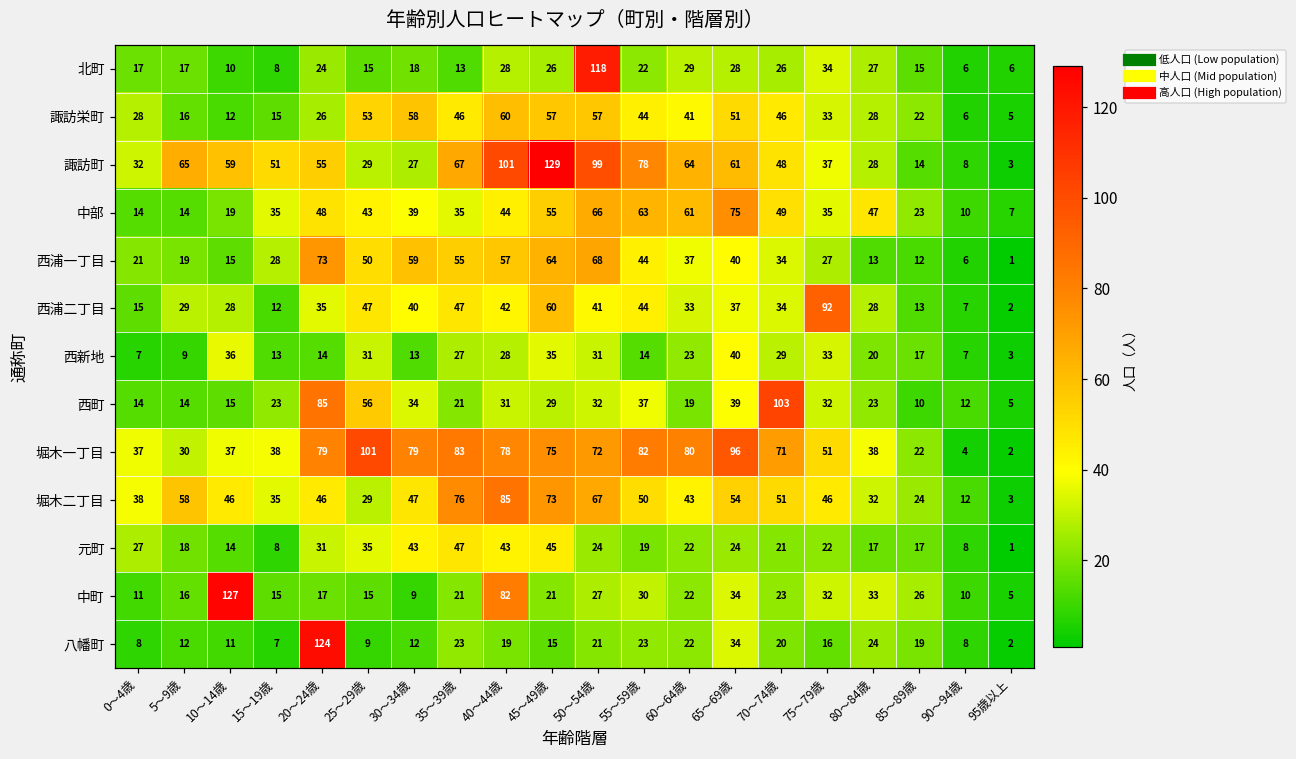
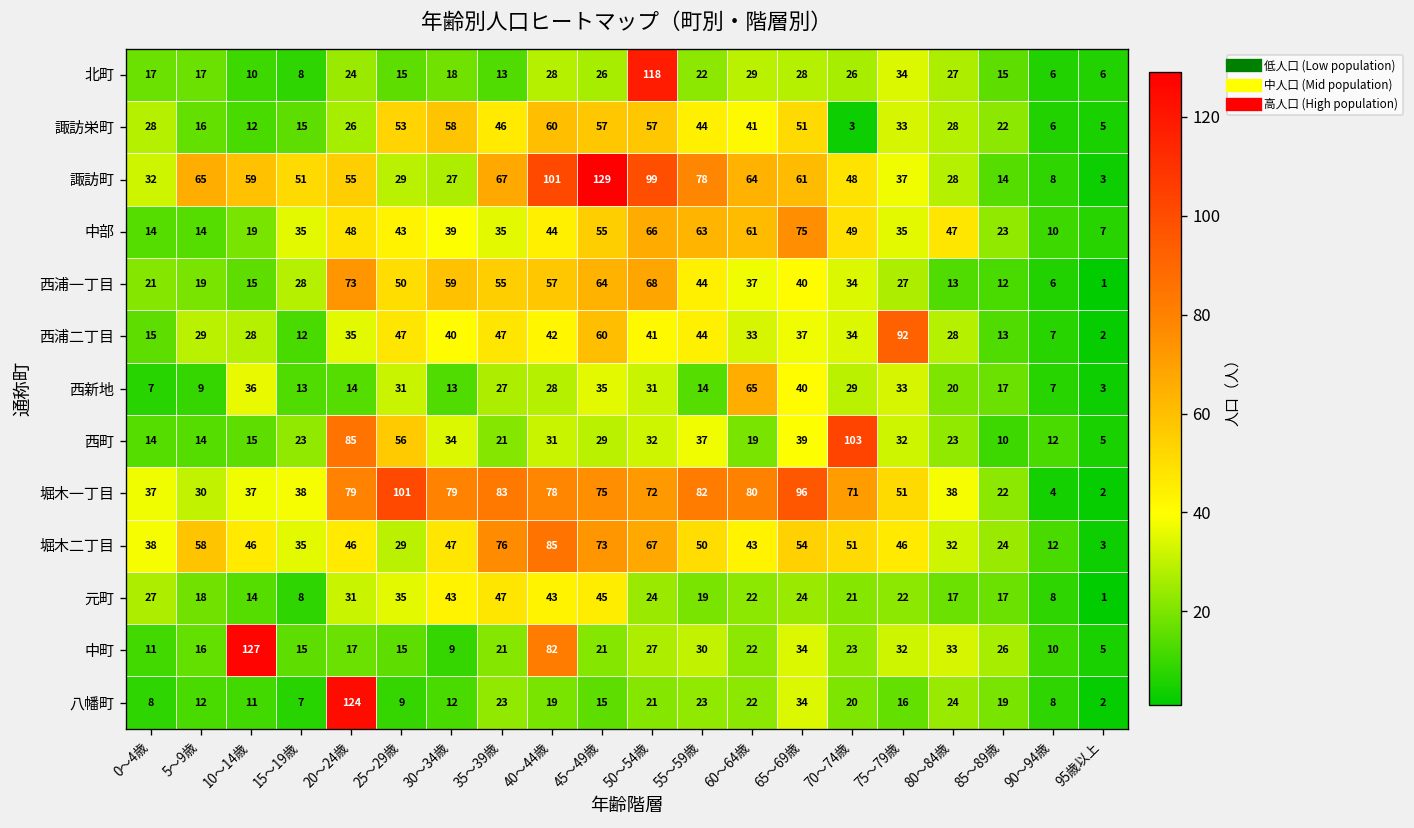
  {
    "諏訪栄町": {
      "0～4歳": 28,
      "5～9歳": 16,
      "10～14歳": 12,
      "15～19歳": 15,
      "20～24歳": 26,
      "25～29歳": 53,
      "30～34歳": 58,
      "35～39歳": 46,
      "40～44歳": 60,
      "45～49歳": 57,
      "50～54歳": 57,
      "55～59歳": 44,
      "60～64歳": 41,
      "65～69歳": 51,
-     "70～74歳": 46,
+     "70～74歳": 3,
      "75～79歳": 33,
      "80～84歳": 28,
      "85～89歳": 22,
      "90～94歳": 6,
      "95歳以上": 5
    },
    "西新地": {
      "0～4歳": 7,
      "5～9歳": 9,
      "10～14歳": 36,
      "15～19歳": 13,
      "20～24歳": 14,
      "25～29歳": 31,
      "30～34歳": 13,
      "35～39歳": 27,
      "40～44歳": 28,
      "45～49歳": 35,
      "50～54歳": 31,
      "55～59歳": 14,
-     "60～64歳": 23,
+     "60～64歳": 65,
      "65～69歳": 40,
      "70～74歳": 29,
      "75～79歳": 33,
      "80～84歳": 20,
      "85～89歳": 17,
      "90～94歳": 7,
      "95歳以上": 3
    }
  }
